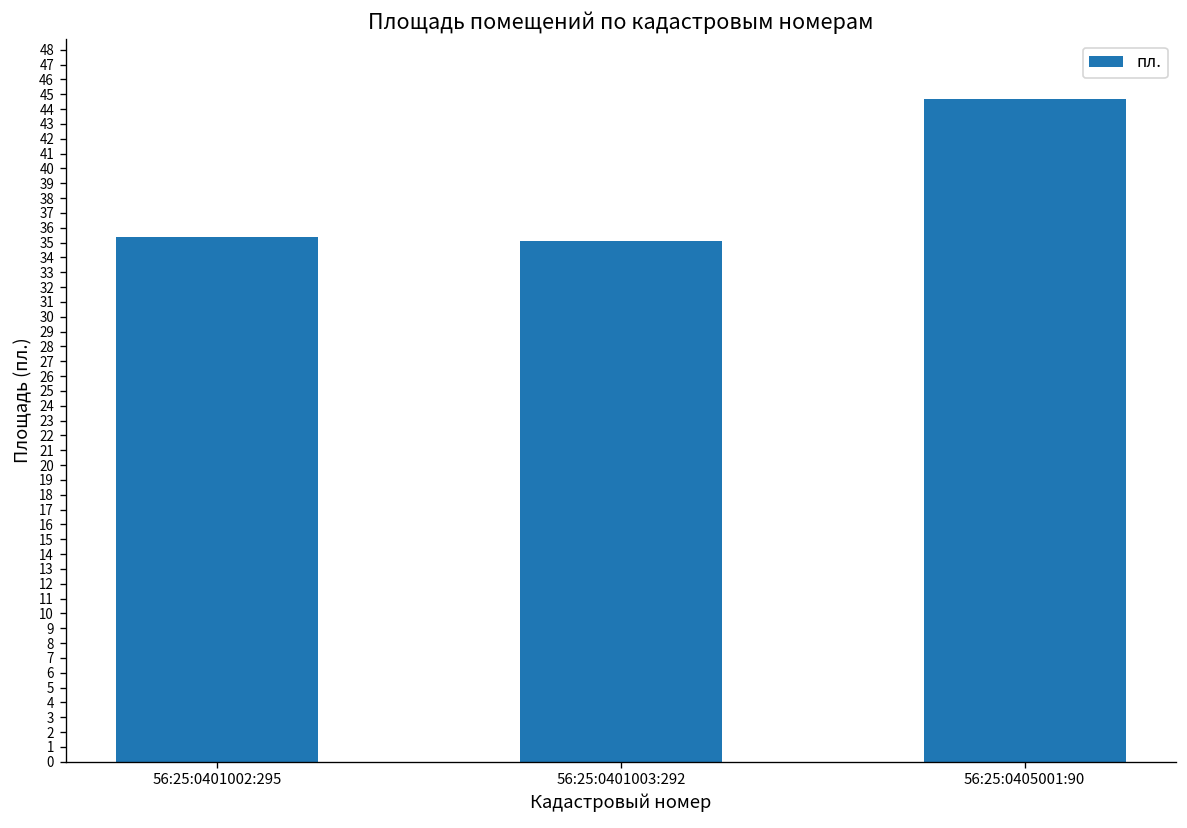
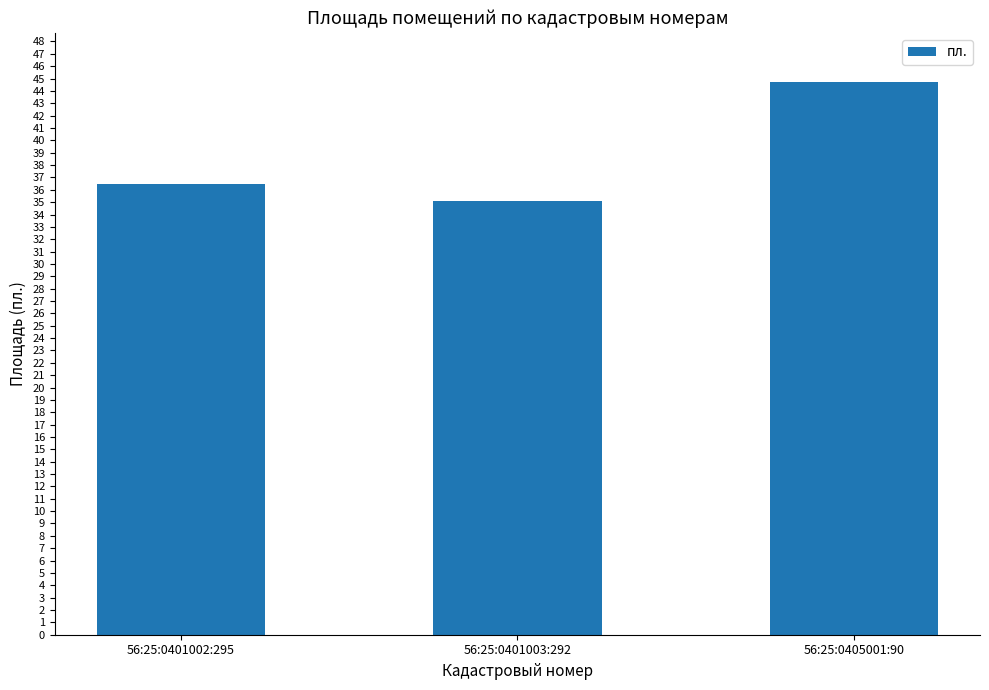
  {
-   "56:25:0401002:295": 35.4,
+   "56:25:0401002:295": 36.5,
    "56:25:0401003:292": 35.1,
    "56:25:0405001:90": 44.7
  }
